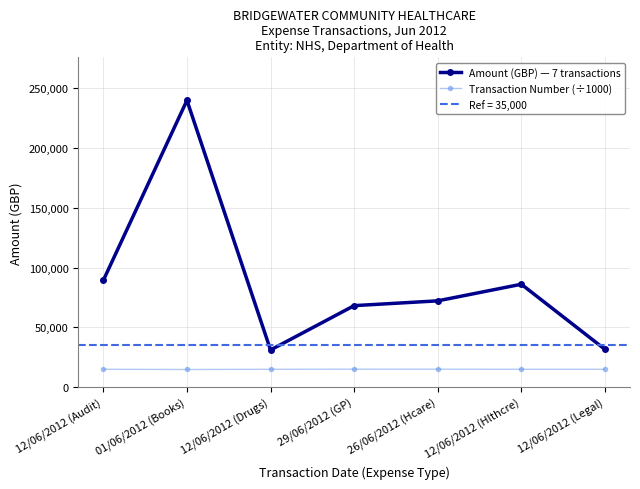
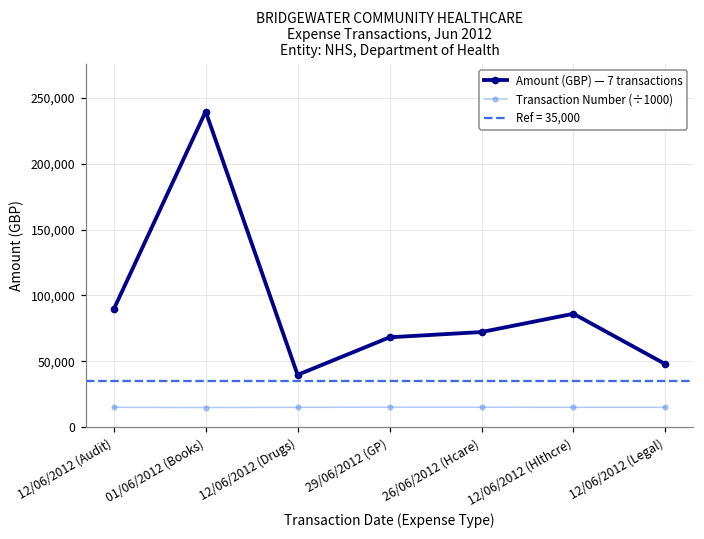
  {
    "Amount (GBP) — 7 transactions": {
      "12/06/2012 (Audit)": "89,000",
      "01/06/2012 (Books)": "240,000",
-     "12/06/2012 (Drugs)": "31,000",
+     "12/06/2012 (Drugs)": "40,000",
      "29/06/2012 (GP)": "68,000",
      "26/06/2012 (Hcare)": "72,000",
      "12/06/2012 (Hlthcre)": "86,000",
-     "12/06/2012 (Legal)": "32,000"
+     "12/06/2012 (Legal)": "48,000"
    },
    "Transaction Number (÷1000)": {
      "12/06/2012 (Audit)": "15,000",
      "01/06/2012 (Books)": "15,000",
      "12/06/2012 (Drugs)": "15,000",
      "29/06/2012 (GP)": "15,000",
      "26/06/2012 (Hcare)": "15,000",
      "12/06/2012 (Hlthcre)": "15,000",
      "12/06/2012 (Legal)": "15,000"
    }
  }
